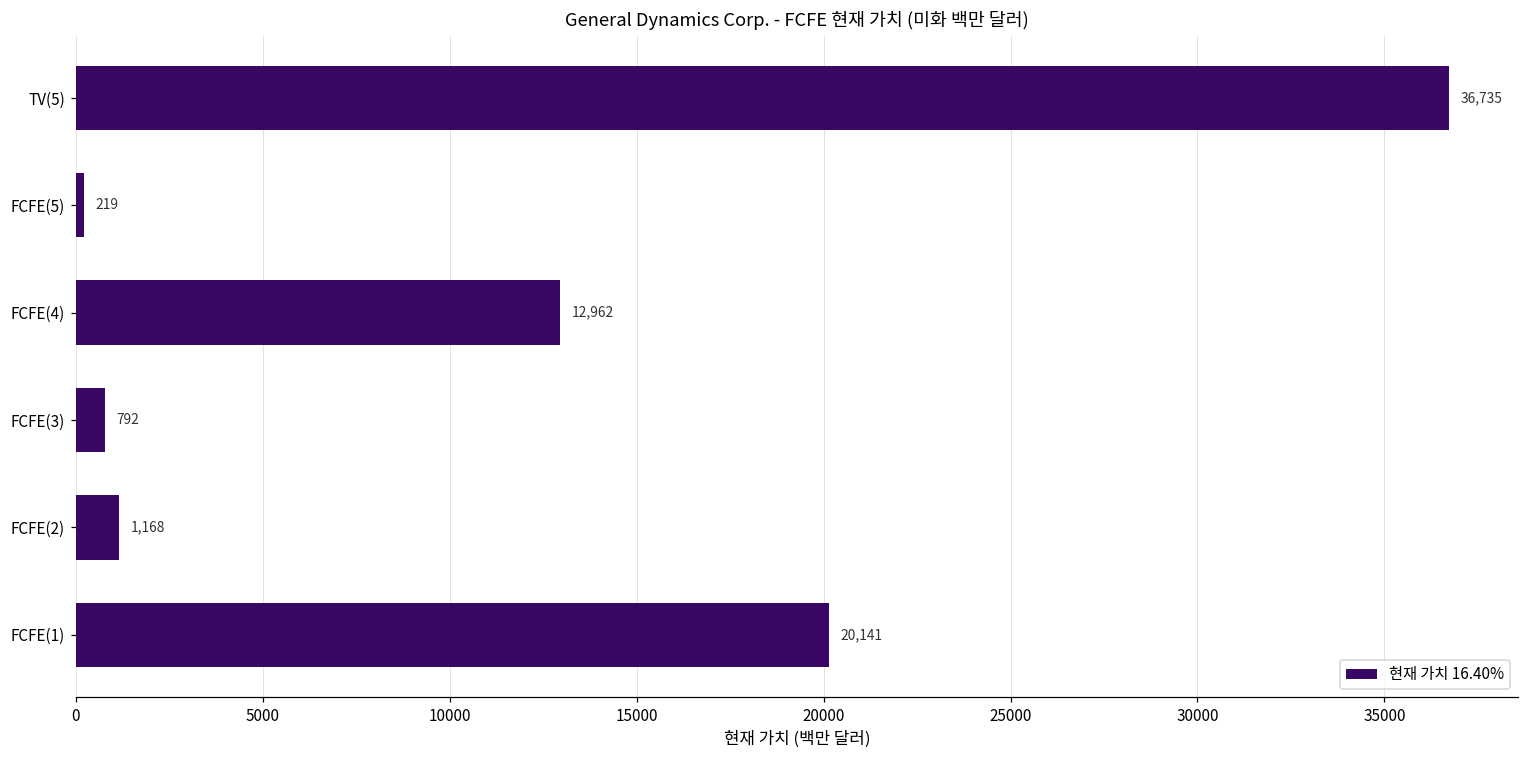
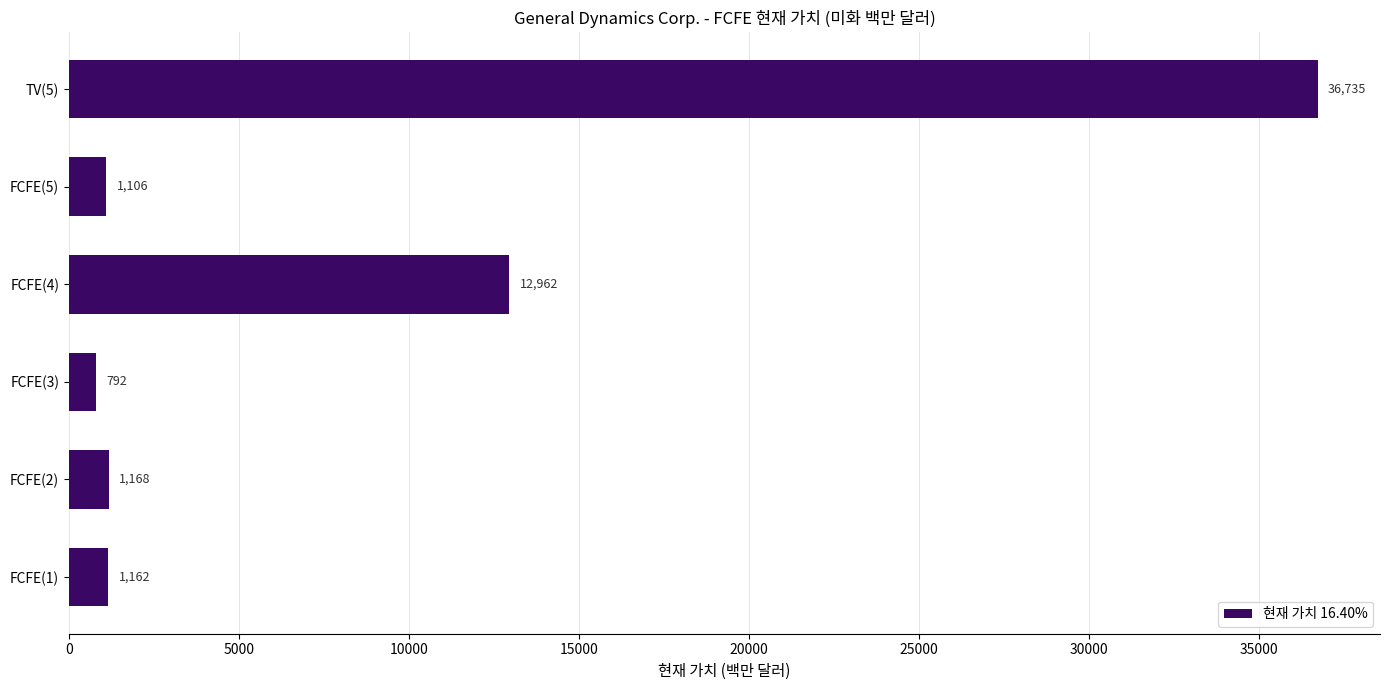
  {
    "TV(5)": "36,735",
-   "FCFE(5)": "219",
+   "FCFE(5)": "1,106",
    "FCFE(4)": "12,962",
    "FCFE(3)": "792",
    "FCFE(2)": "1,168",
-   "FCFE(1)": "20,141"
+   "FCFE(1)": "1,162"
  }
